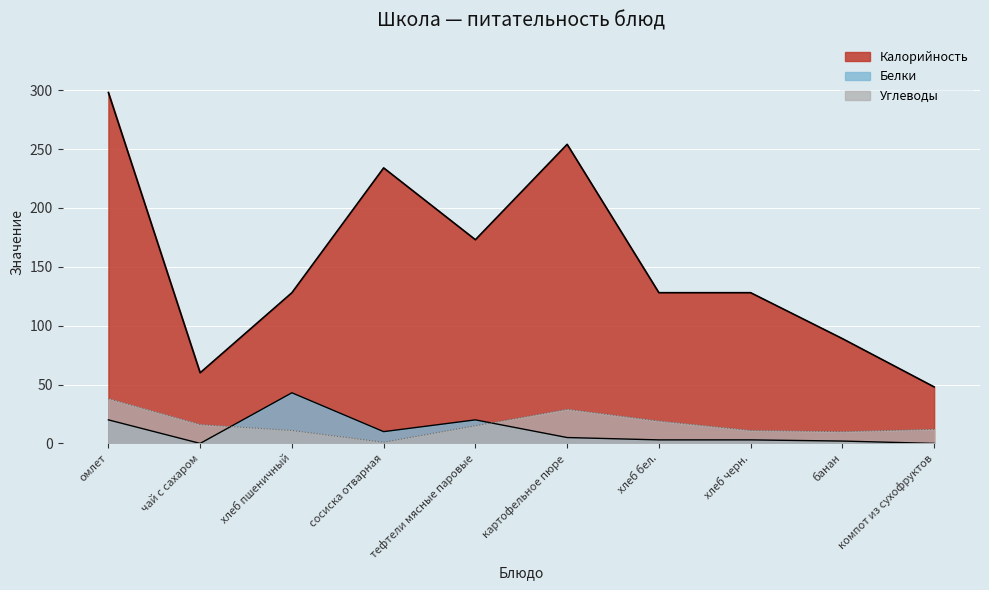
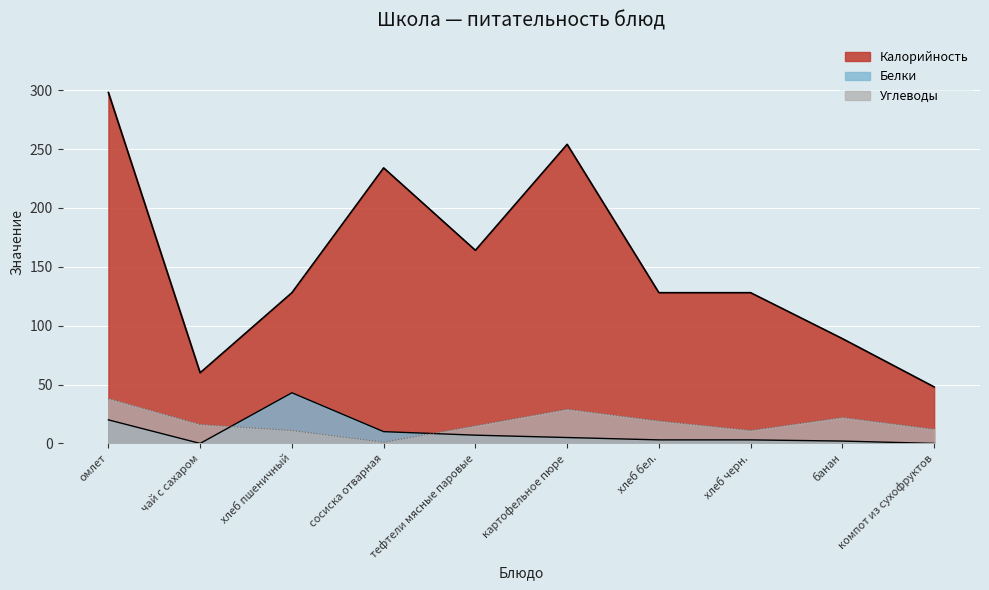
  {
    "Калорийность": {
      "омлет": 298,
      "чай с сахаром": 60,
      "хлеб пшеничный": 128,
      "сосиска отварная": 234,
-     "тефтели мясные паровые": 173,
+     "тефтели мясные паровые": 164,
      "картофельное пюре": 254,
      "хлеб бел.": 128,
      "хлеб черн.": 128,
      "банан": 89,
      "компот из сухофруктов": 48
    },
    "Белки": {
      "омлет": 20,
      "чай с сахаром": 0,
      "хлеб пшеничный": 43,
      "сосиска отварная": 10,
-     "тефтели мясные паровые": 20,
+     "тефтели мясные паровые": 7,
      "картофельное пюре": 5,
      "хлеб бел.": 3,
      "хлеб черн.": 3,
      "банан": 2,
      "компот из сухофруктов": 0
    },
    "Углеводы": {
      "омлет": 38,
      "чай с сахаром": 16,
      "хлеб пшеничный": 11,
      "сосиска отварная": 1,
      "тефтели мясные паровые": 15,
      "картофельное пюре": 29,
      "хлеб бел.": 19,
      "хлеб черн.": 11,
-     "банан": 10,
+     "банан": 22,
      "компот из сухофруктов": 12
    }
  }
